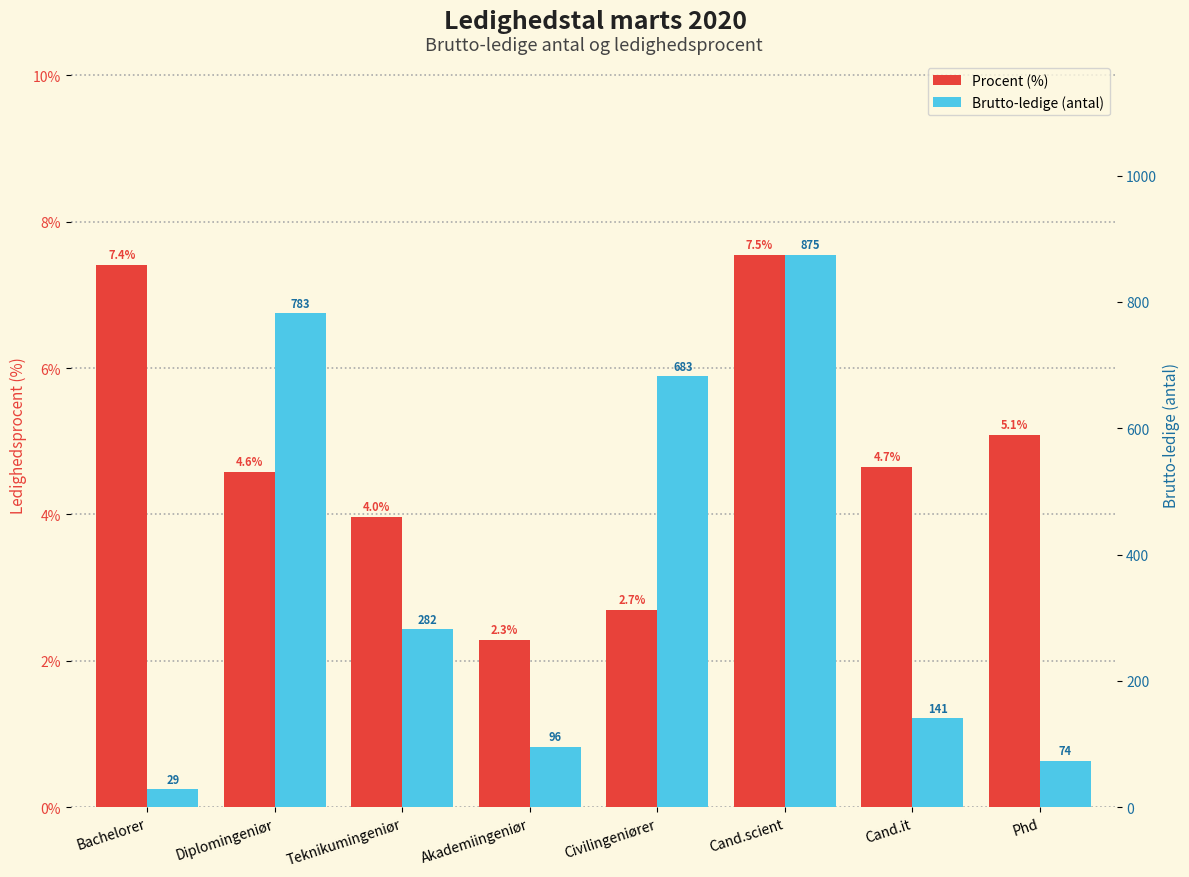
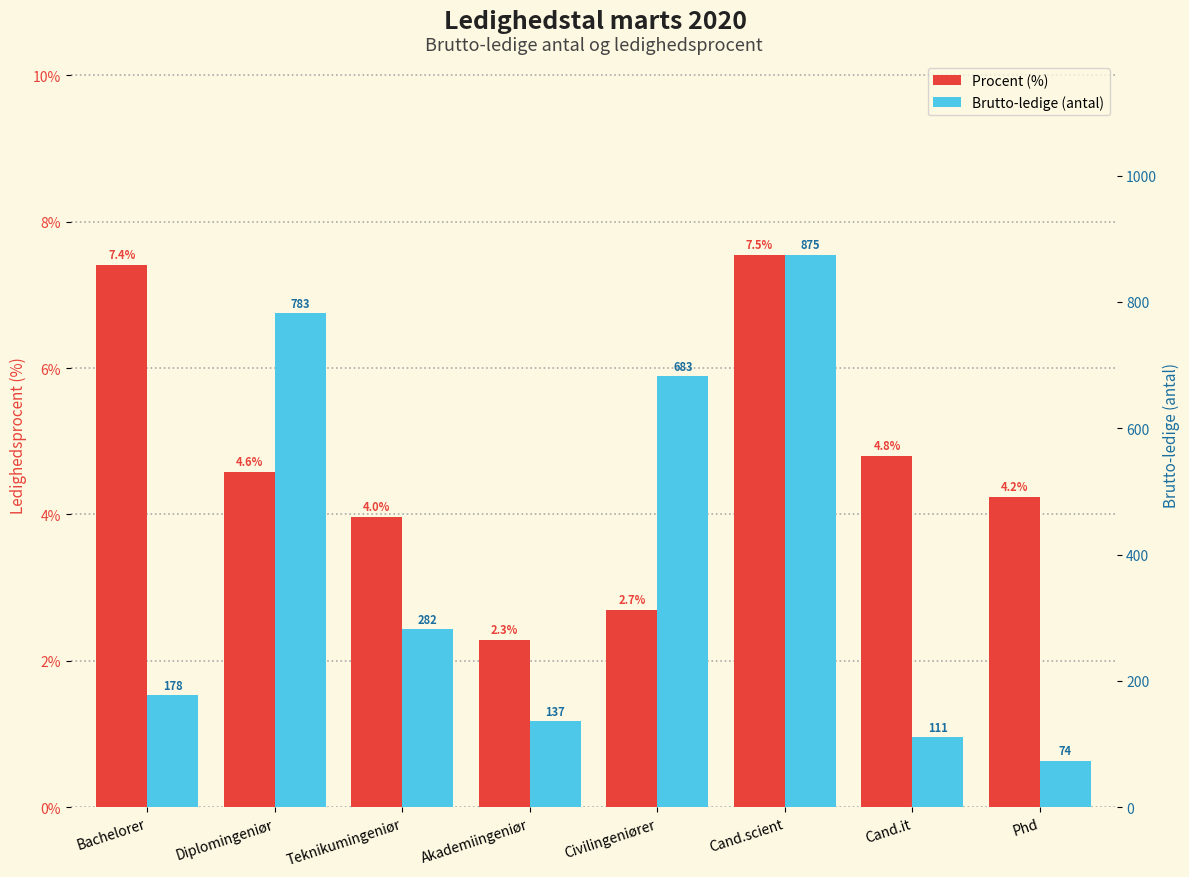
  {
    "Procent (%)": {
      "Bachelorer": "7.4%",
      "Diplomingeniør": "4.6%",
      "Teknikumingeniør": "4.0%",
      "Akademiingeniør": "2.3%",
      "Civilingeniører": "2.7%",
      "Cand.scient": "7.5%",
-     "Cand.it": "4.7%",
-     "Phd": "5.1%"
+     "Cand.it": "4.8%",
+     "Phd": "4.2%"
    },
    "Brutto-ledige (antal)": {
-     "Bachelorer": "29",
+     "Bachelorer": "178",
      "Diplomingeniør": "783",
      "Teknikumingeniør": "282",
-     "Akademiingeniør": "96",
+     "Akademiingeniør": "137",
      "Civilingeniører": "683",
      "Cand.scient": "875",
-     "Cand.it": "141",
+     "Cand.it": "111",
      "Phd": "74"
    }
  }
